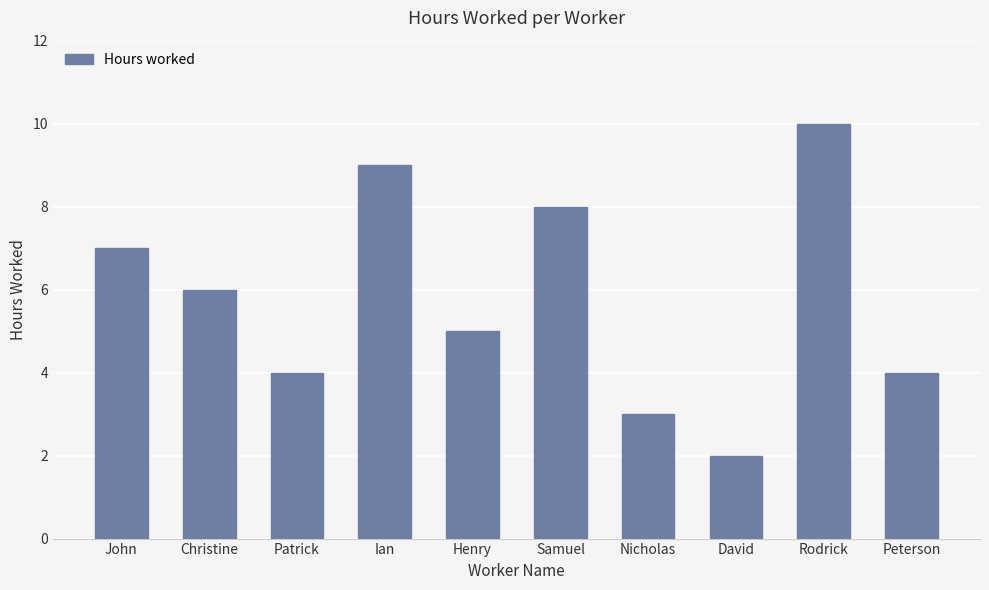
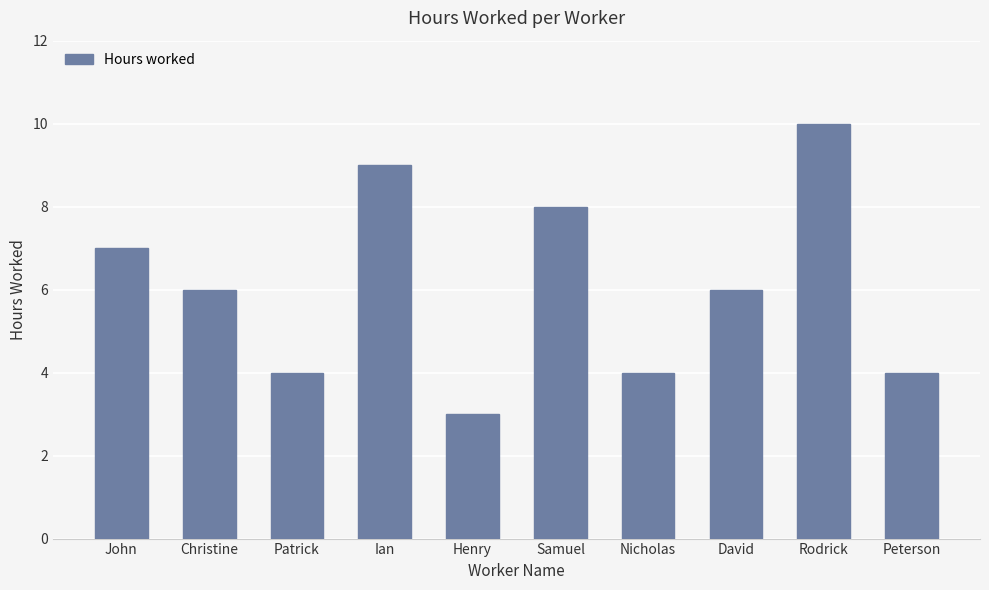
  {
    "John": 7,
    "Christine": 6,
    "Patrick": 4,
    "Ian": 9,
-   "Henry": 5,
+   "Henry": 3,
    "Samuel": 8,
-   "Nicholas": 3,
-   "David": 2,
+   "Nicholas": 4,
+   "David": 6,
    "Rodrick": 10,
    "Peterson": 4
  }
